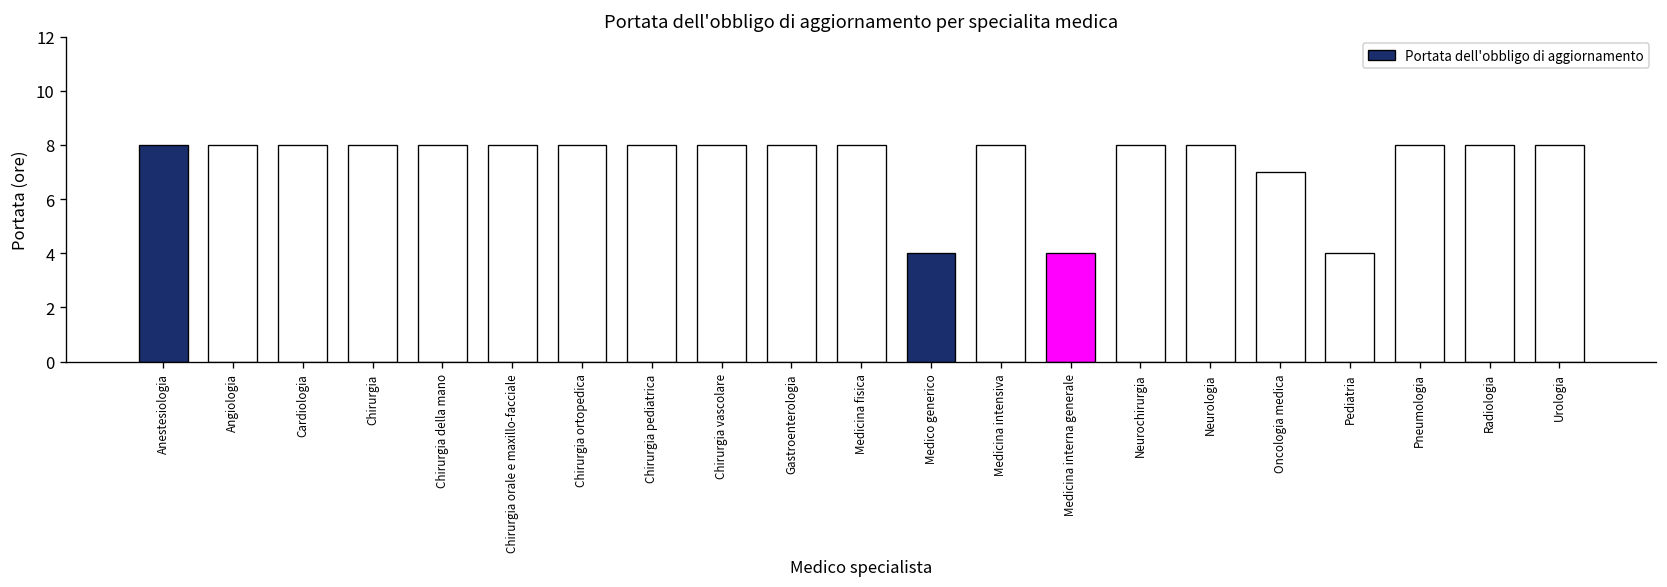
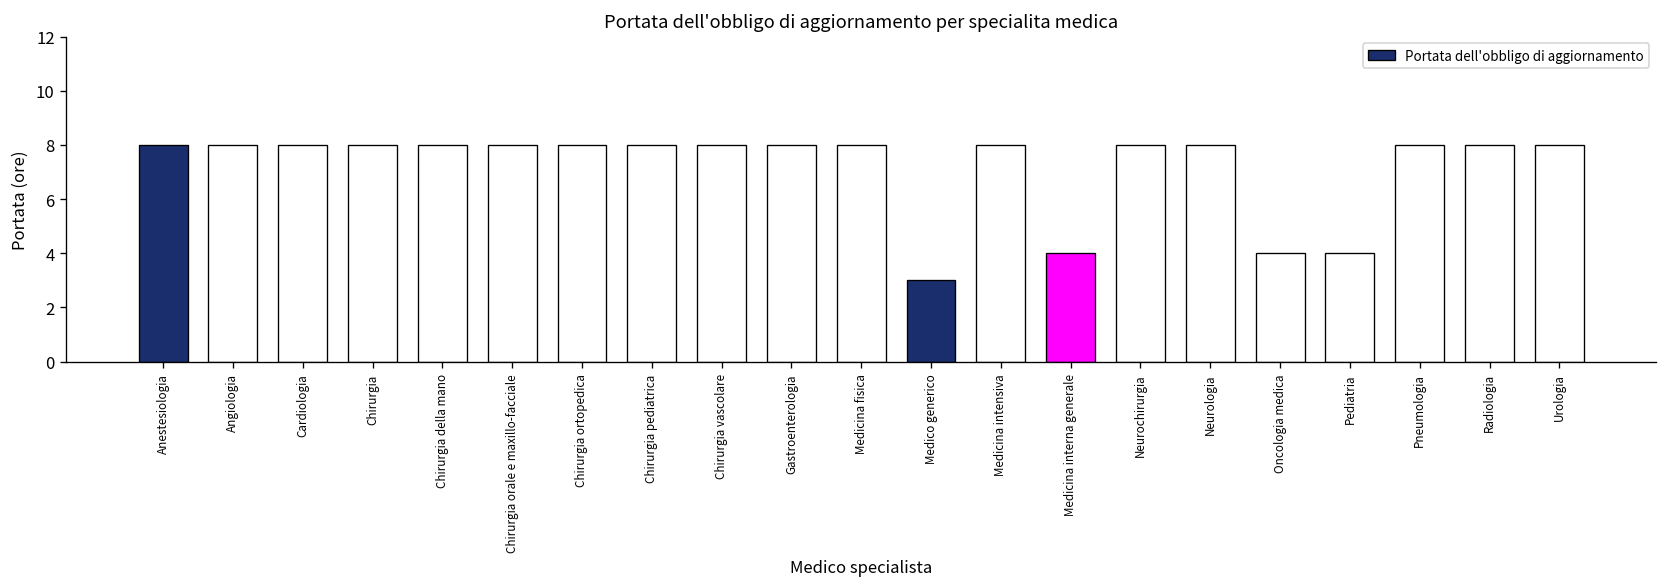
  {
    "Anestesiologia": 8,
    "Angiologia": 8,
    "Cardiologia": 8,
    "Chirurgia": 8,
    "Chirurgia della mano": 8,
    "Chirurgia orale e maxillo-facciale": 8,
    "Chirurgia ortopedica": 8,
    "Chirurgia pediatrica": 8,
    "Chirurgia vascolare": 8,
    "Gastroenterologia": 8,
    "Medicina fisica": 8,
-   "Medico generico": 4,
+   "Medico generico": 3,
    "Medicina intensiva": 8,
    "Medicina interna generale": 4,
    "Neurochirurgia": 8,
    "Neurologia": 8,
-   "Oncologia medica": 7,
+   "Oncologia medica": 4,
    "Pediatria": 4,
    "Pneumologia": 8,
    "Radiologia": 8,
    "Urologia": 8
  }
